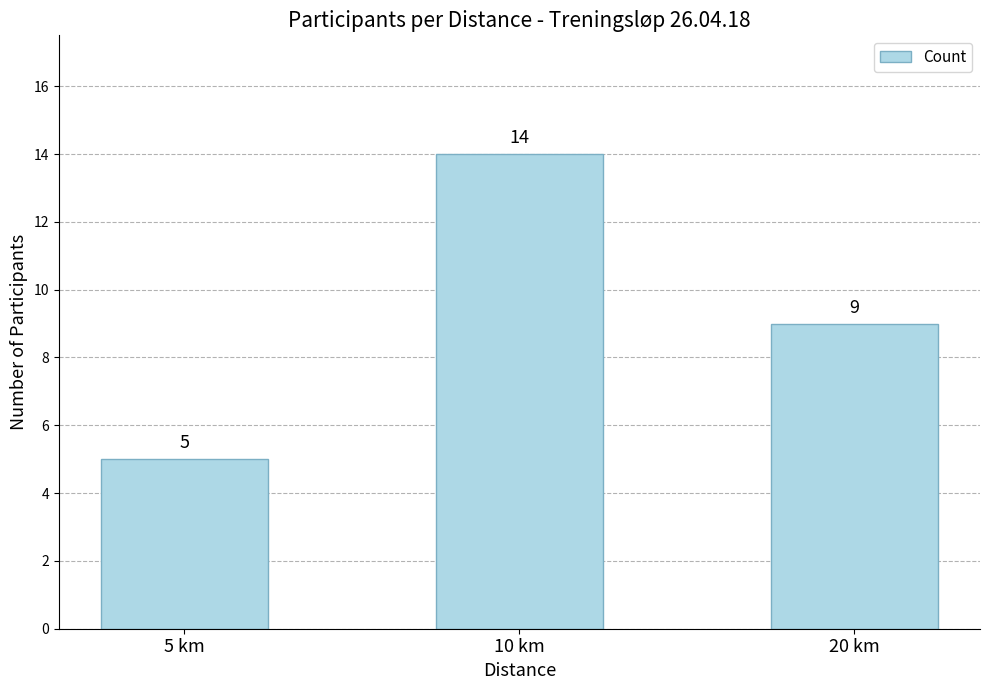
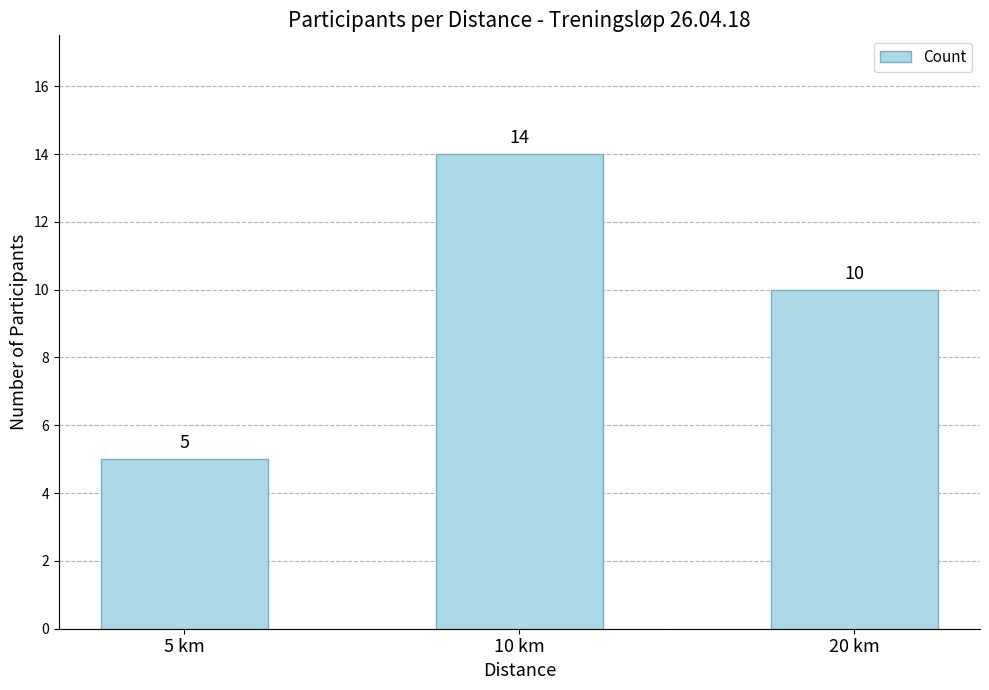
  {
    "5 km": 5,
    "10 km": 14,
-   "20 km": 9
+   "20 km": 10
  }
